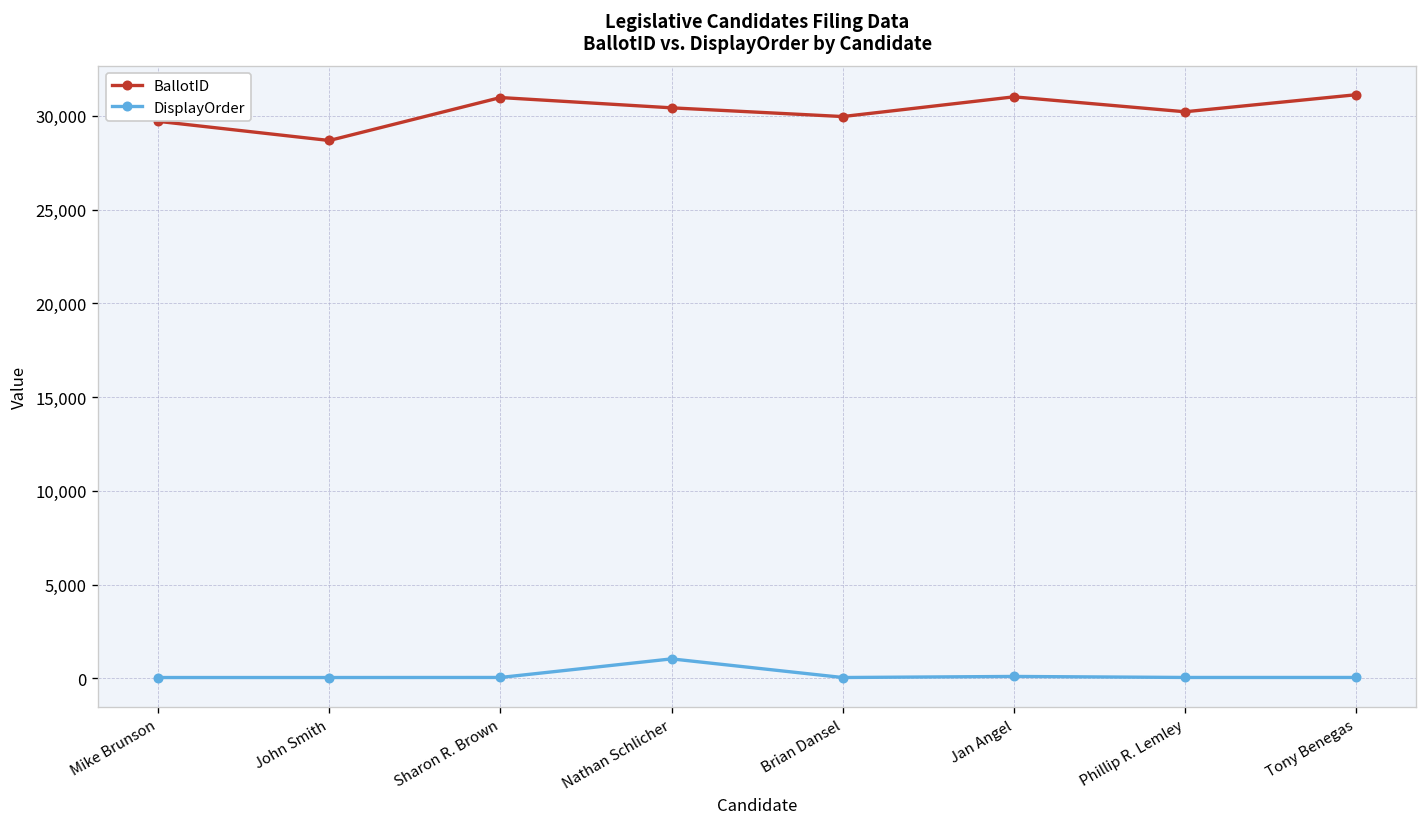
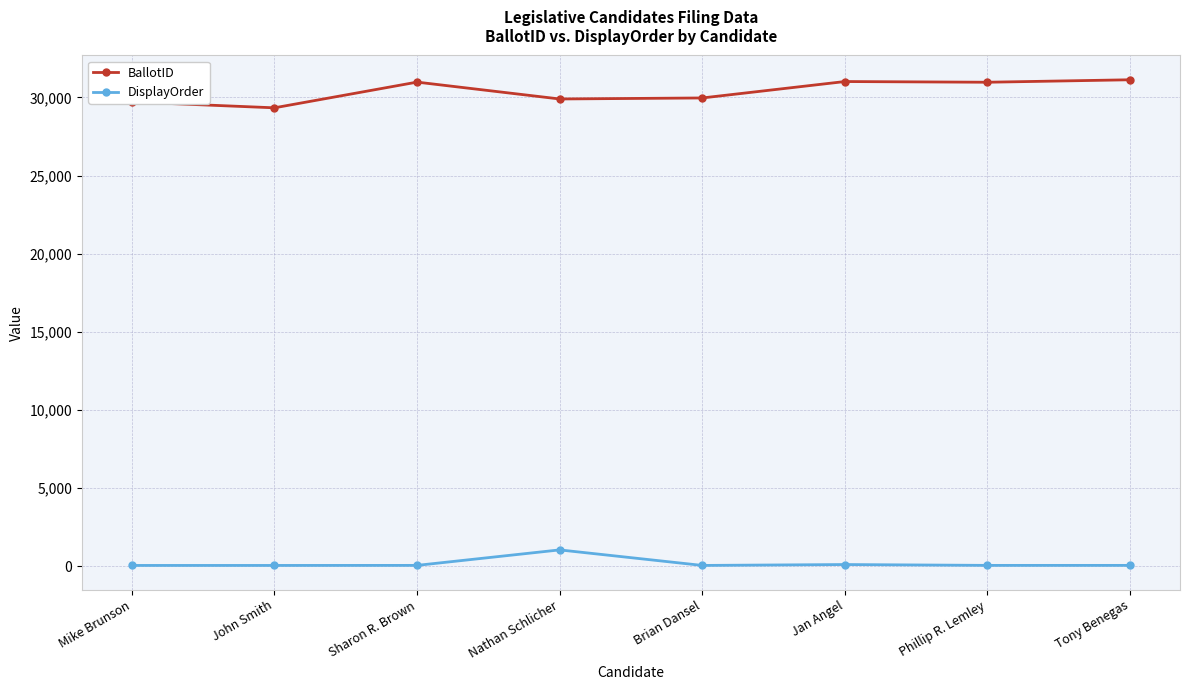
  {
    "BallotID": {
-     "John Smith": "28,700",
+     "John Smith": "29,300",
      "Sharon R. Brown": "31,000",
-     "Nathan Schlicher": "30,400",
+     "Nathan Schlicher": "29,900",
      "Brian Dansel": "30,000",
      "Jan Angel": "31,000",
-     "Phillip R. Lemley": "30,200",
+     "Phillip R. Lemley": "31,000",
      "Tony Benegas": "31,100"
    },
    "DisplayOrder": {
      "Mike Brunson": "0",
      "John Smith": "0",
      "Sharon R. Brown": "0",
      "Nathan Schlicher": "1,000",
      "Brian Dansel": "0",
      "Jan Angel": "100",
      "Phillip R. Lemley": "0",
      "Tony Benegas": "0"
    }
  }
